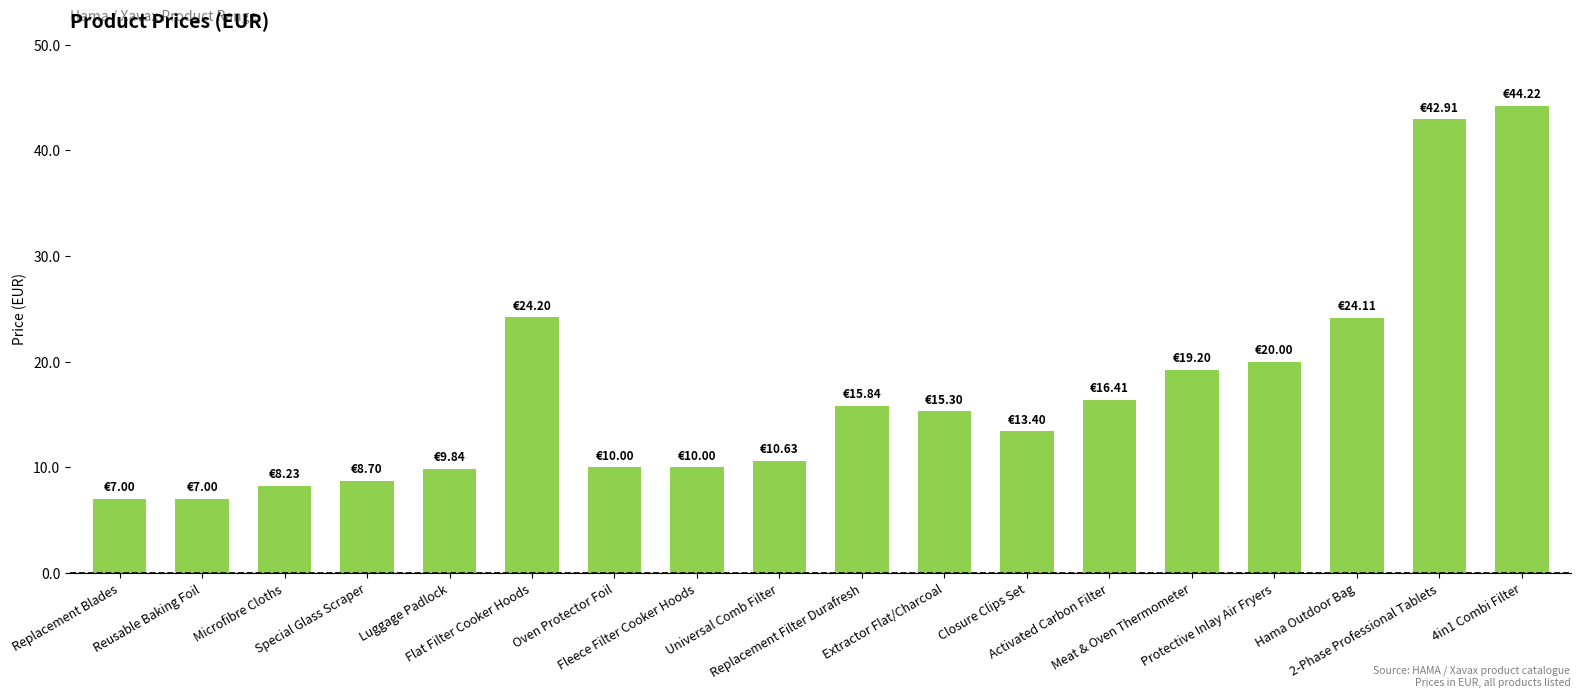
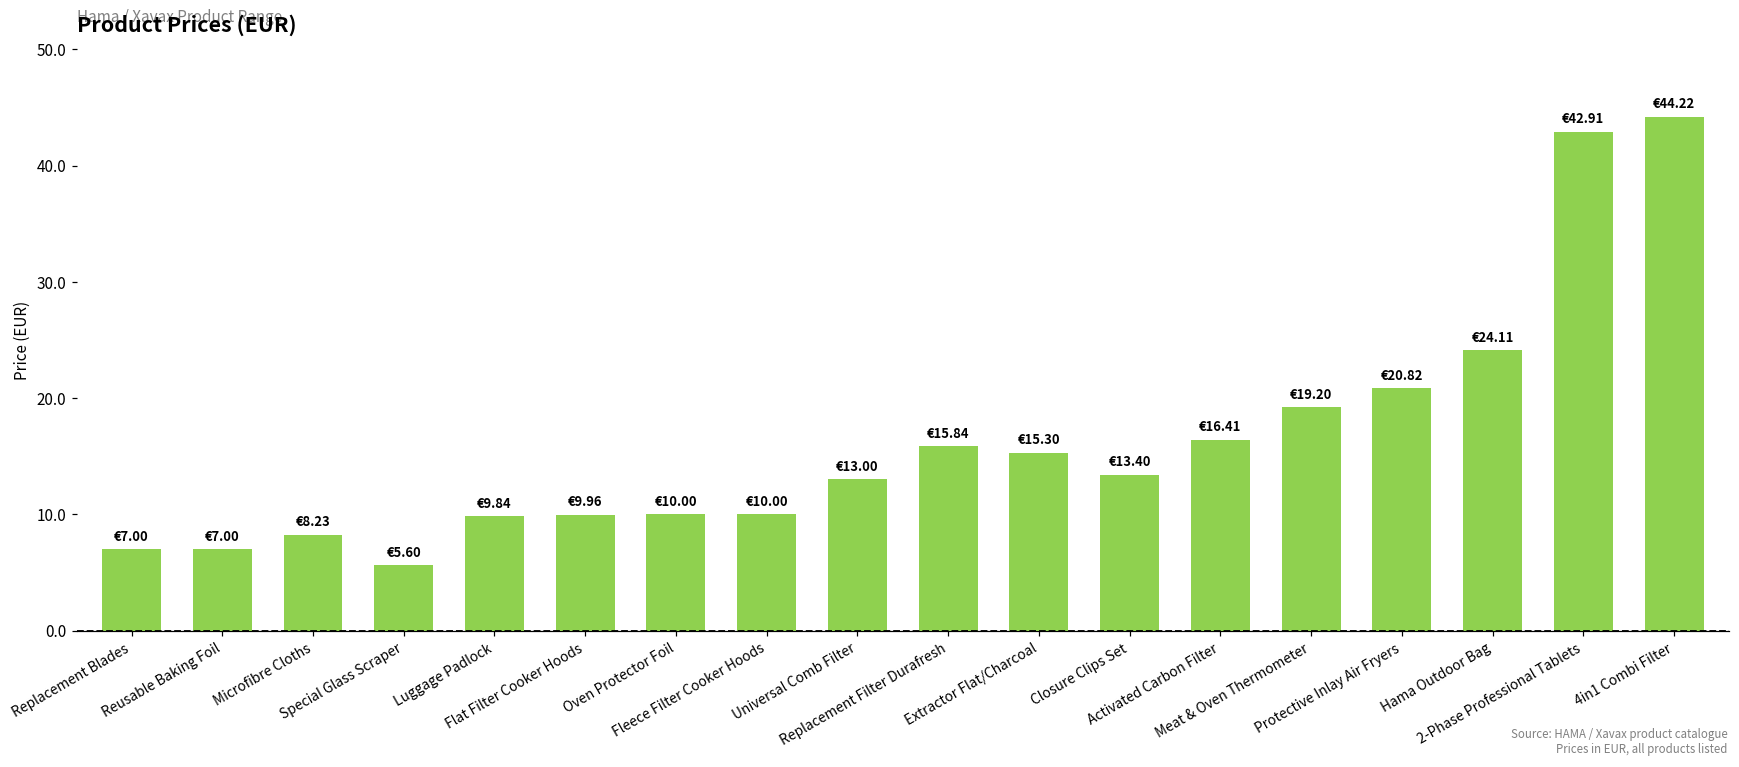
  {
    "Replacement Blades": "€7.00",
    "Reusable Baking Foil": "€7.00",
    "Microfibre Cloths": "€8.23",
-   "Special Glass Scraper": "€8.70",
+   "Special Glass Scraper": "€5.60",
    "Luggage Padlock": "€9.84",
-   "Flat Filter Cooker Hoods": "€24.20",
+   "Flat Filter Cooker Hoods": "€9.96",
    "Oven Protector Foil": "€10.00",
    "Fleece Filter Cooker Hoods": "€10.00",
-   "Universal Comb Filter": "€10.63",
+   "Universal Comb Filter": "€13.00",
    "Replacement Filter Durafresh": "€15.84",
    "Extractor Flat/Charcoal": "€15.30",
    "Closure Clips Set": "€13.40",
    "Activated Carbon Filter": "€16.41",
    "Meat & Oven Thermometer": "€19.20",
-   "Protective Inlay Air Fryers": "€20.00",
+   "Protective Inlay Air Fryers": "€20.82",
    "Hama Outdoor Bag": "€24.11",
    "2-Phase Professional Tablets": "€42.91",
    "4in1 Combi Filter": "€44.22"
  }
